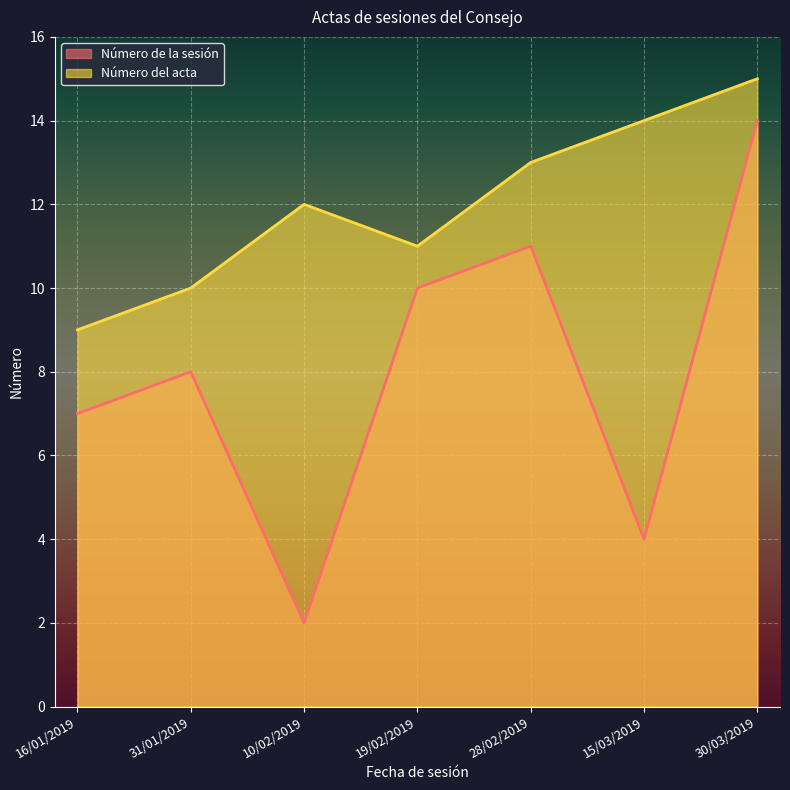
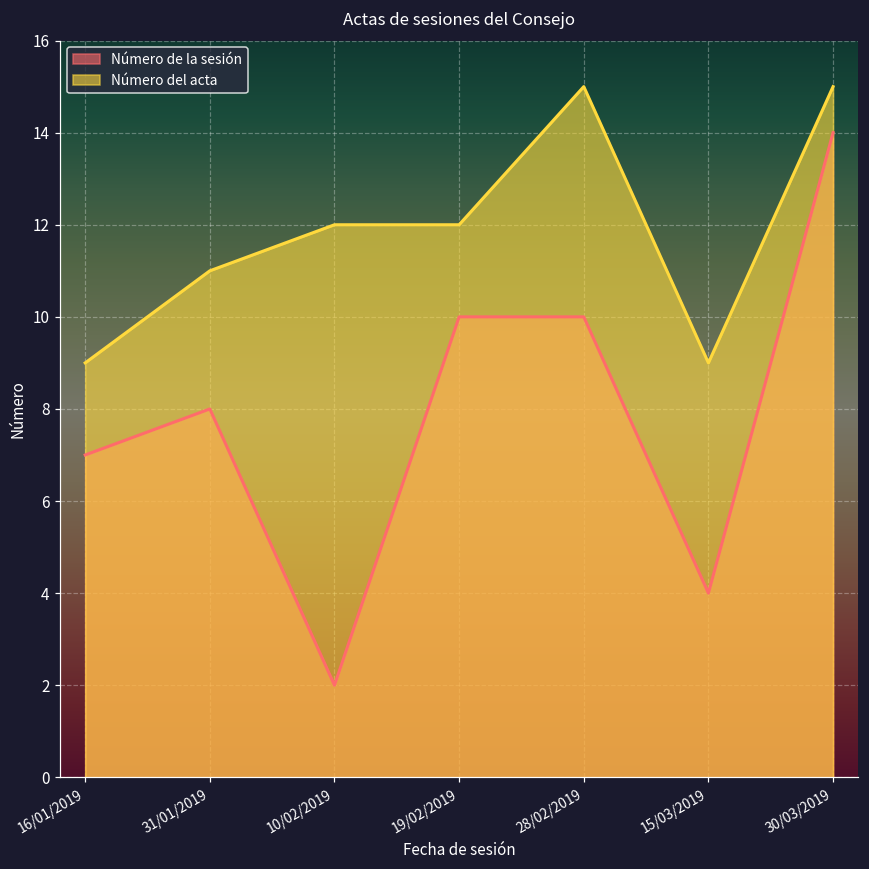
  {
    "Número de la sesión": {
      "16/01/2019": 7,
      "31/01/2019": 8,
      "10/02/2019": 2,
      "19/02/2019": 10,
-     "28/02/2019": 11,
+     "28/02/2019": 10,
      "15/03/2019": 4,
      "30/03/2019": 14
    },
    "Número del acta": {
      "16/01/2019": 9,
-     "31/01/2019": 10,
+     "31/01/2019": 11,
      "10/02/2019": 12,
-     "19/02/2019": 11,
-     "28/02/2019": 13,
-     "15/03/2019": 14,
+     "19/02/2019": 12,
+     "28/02/2019": 15,
+     "15/03/2019": 9,
      "30/03/2019": 15
    }
  }
